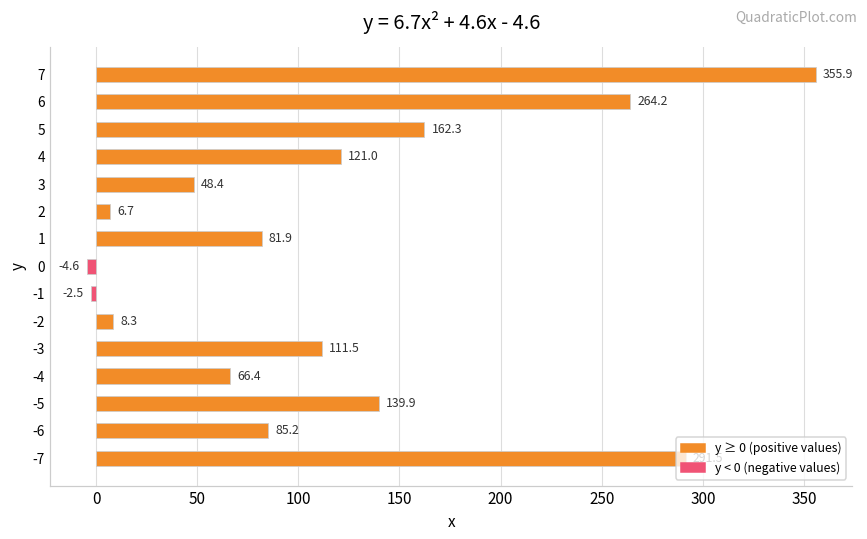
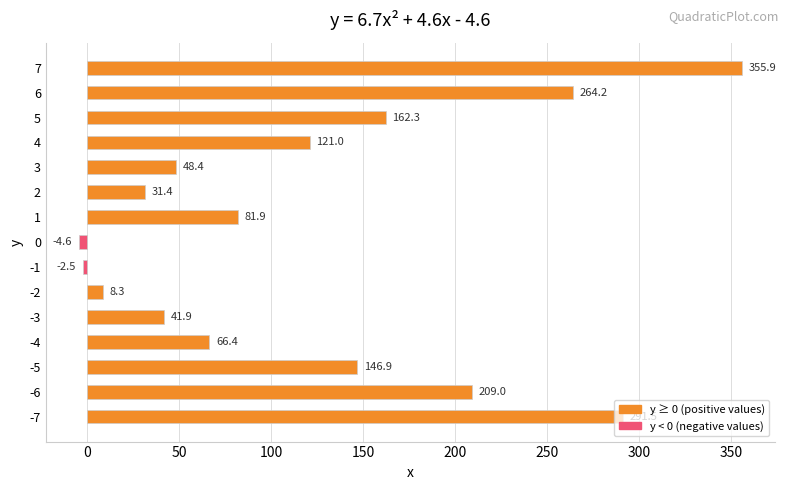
  {
    "7": 355.9,
    "6": 264.2,
    "5": 162.3,
    "4": 121.0,
    "3": 48.4,
-   "2": 6.7,
+   "2": 31.4,
    "1": 81.9,
    "0": -4.6,
    "-1": -2.5,
    "-2": 8.3,
-   "-3": 111.5,
+   "-3": 41.9,
    "-4": 66.4,
-   "-5": 139.9,
-   "-6": 85.2
+   "-5": 146.9,
+   "-6": 209.0
  }
